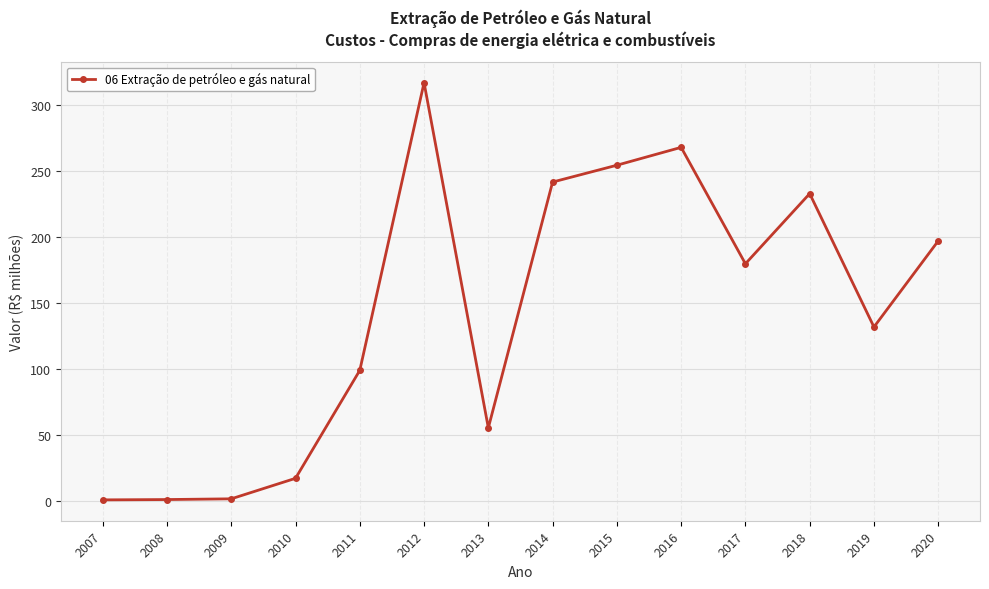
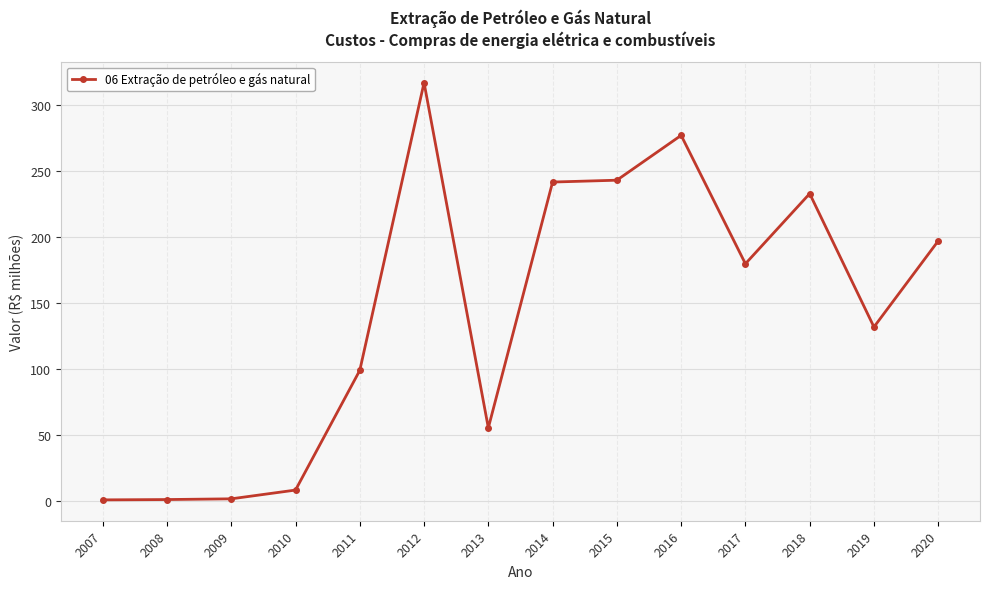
  {
    "2007": 1,
    "2008": 1,
    "2009": 2,
-   "2010": 17,
+   "2010": 9,
    "2011": 99,
    "2012": 317,
    "2013": 56,
    "2014": 242,
-   "2015": 254,
-   "2016": 268,
+   "2015": 243,
+   "2016": 277,
    "2017": 180,
    "2018": 233,
    "2019": 132,
    "2020": 197
  }
